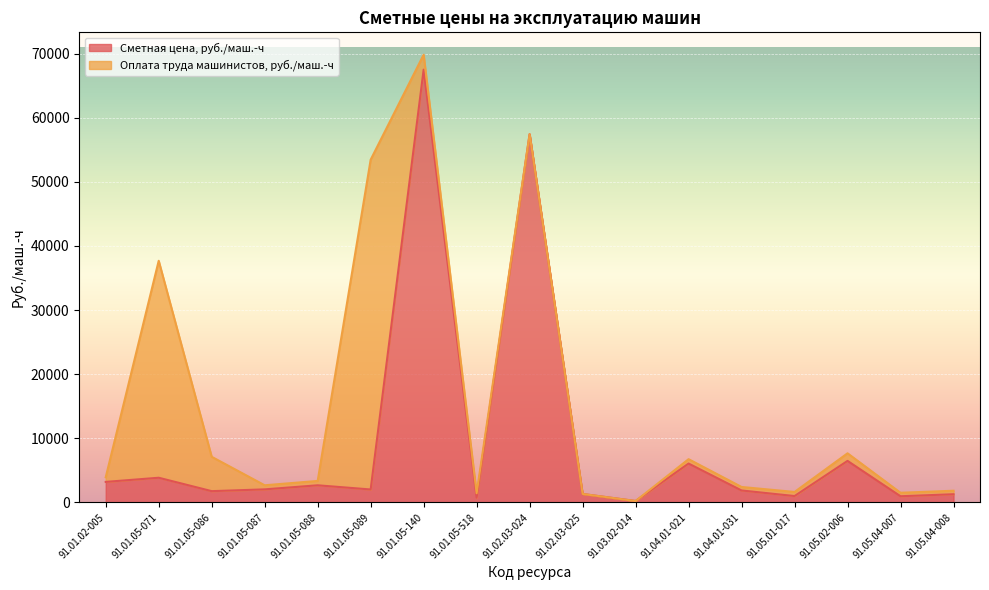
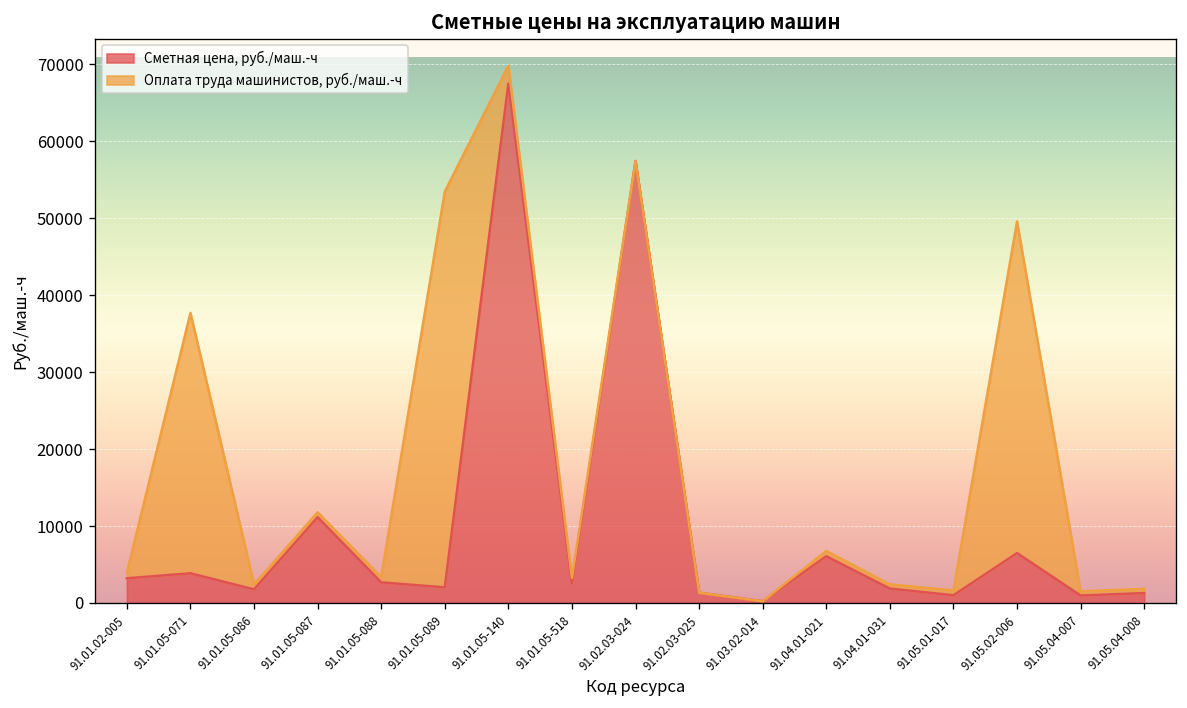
  {
    "Сметная цена, руб./маш.-ч": {
      "91.01.02-005": 3000,
      "91.01.05-071": 4000,
      "91.01.05-086": 2000,
-     "91.01.05-087": 2000,
+     "91.01.05-087": 11000,
      "91.01.05-088": 3000,
      "91.01.05-089": 2000,
      "91.01.05-140": 67000,
-     "91.01.05-518": 1000,
+     "91.01.05-518": 3000,
      "91.04.01-021": 6000,
      "91.04.01-031": 2000,
      "91.05.01-017": 1000,
      "91.05.02-006": 6000,
      "91.05.04-007": 1000,
      "91.05.04-008": 1000
    },
    "Оплата труда машинистов, руб./маш.-ч": {
      "91.01.02-005": 1000,
      "91.01.05-071": 34000,
-     "91.01.05-086": 5000,
+     "91.01.05-086": 1000,
      "91.01.05-087": 1000,
      "91.01.05-088": 1000,
      "91.01.05-089": 51000,
      "91.01.05-140": 2000,
      "91.01.05-518": 1000,
      "91.04.01-021": 1000,
      "91.04.01-031": 1000,
      "91.05.01-017": 1000,
-     "91.05.02-006": 1000,
+     "91.05.02-006": 43000,
      "91.05.04-007": 1000,
      "91.05.04-008": 1000
    }
  }
